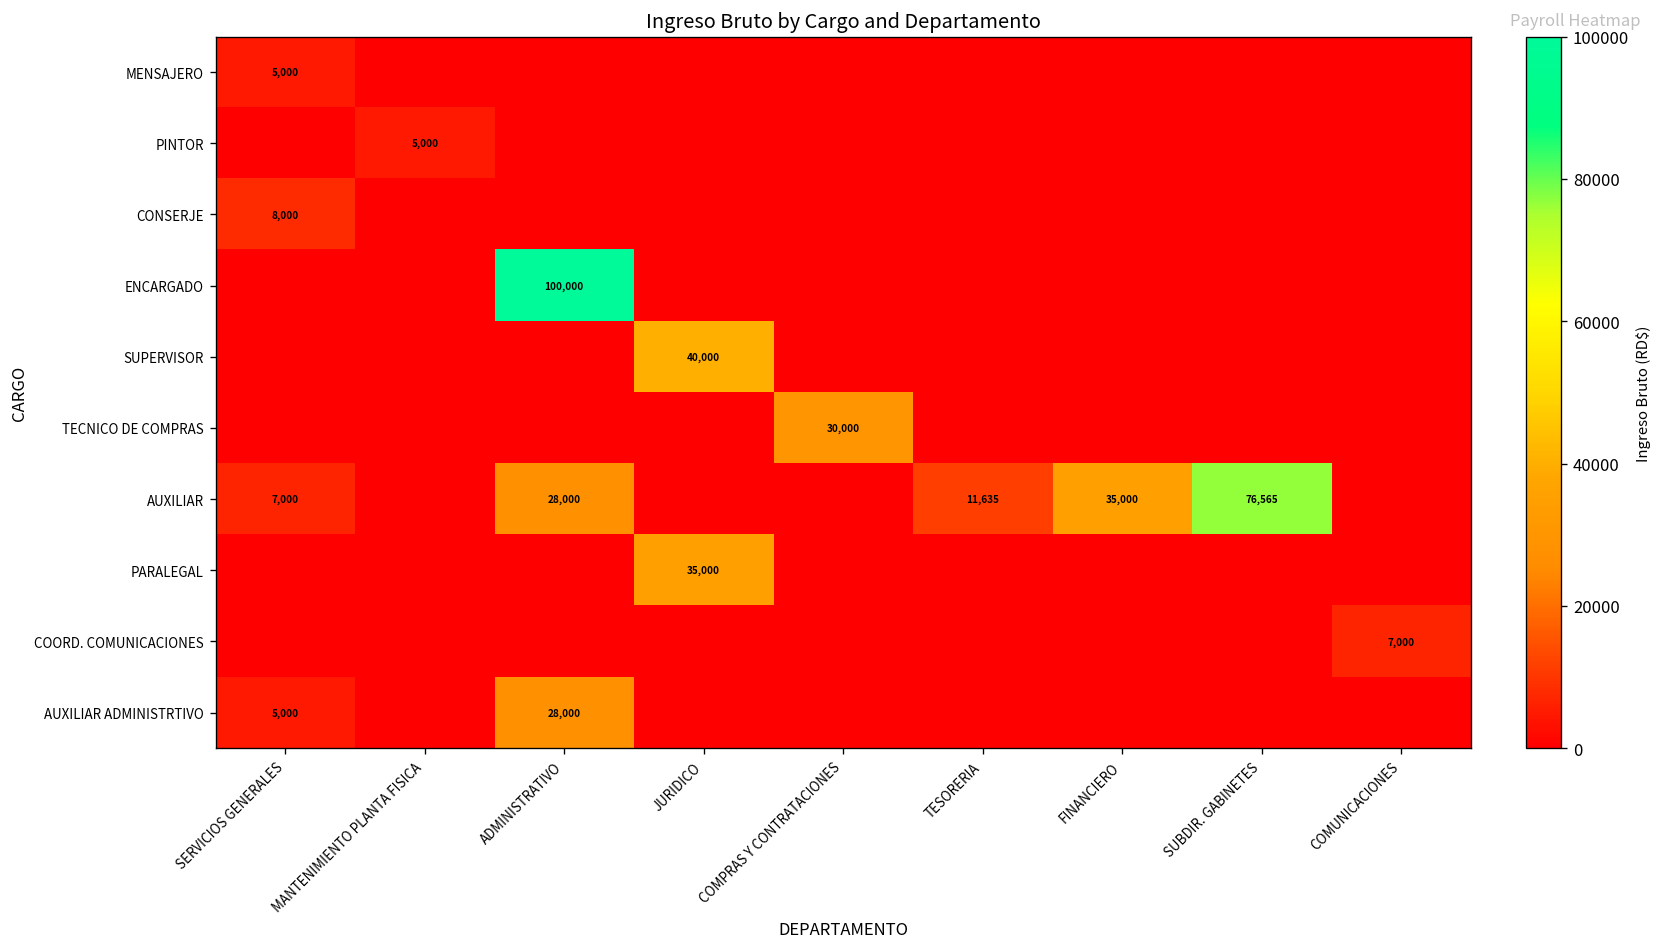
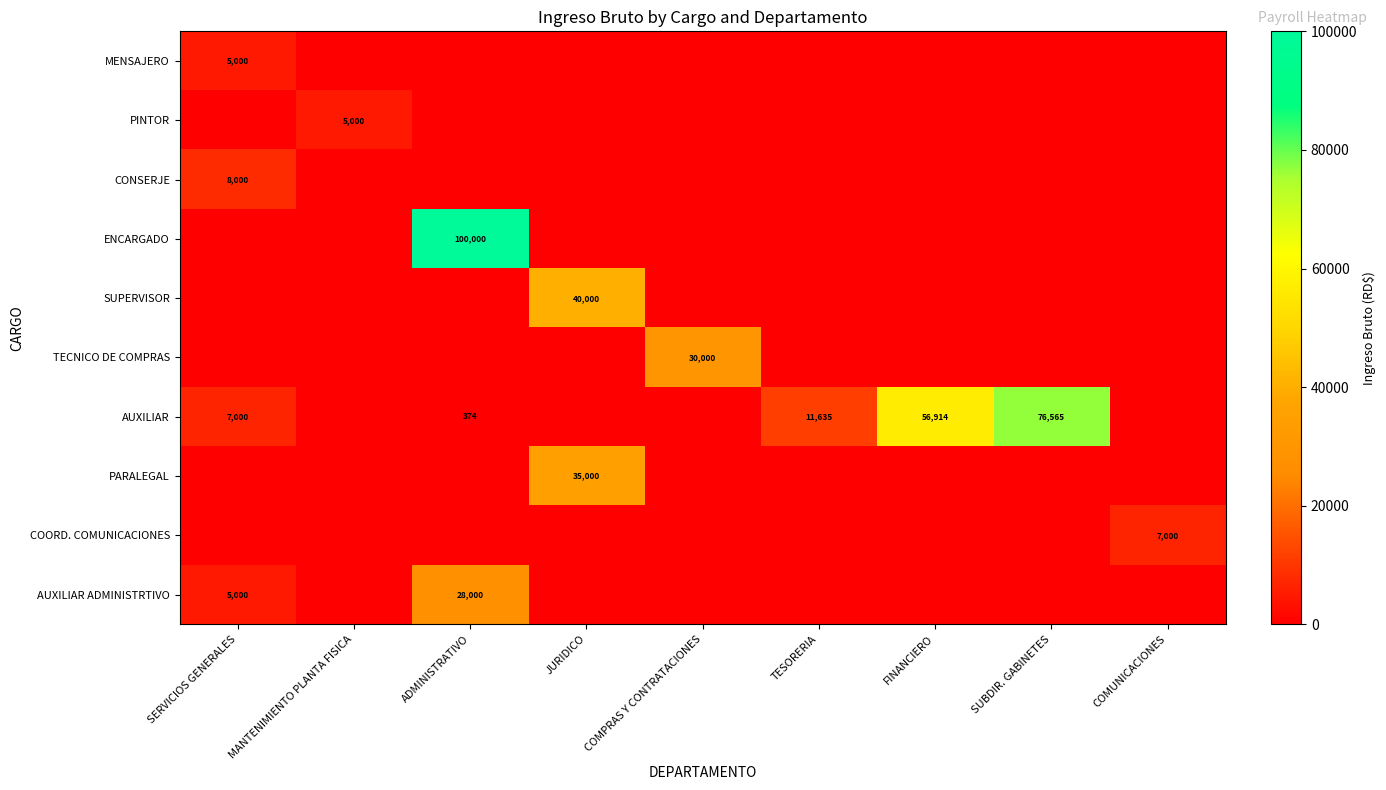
  {
    "MENSAJERO": {
      "SERVICIOS GENERALES": "5,000"
    },
    "PINTOR": {
      "MANTENIMIENTO PLANTA FISICA": "5,000"
    },
    "CONSERJE": {
      "SERVICIOS GENERALES": "8,000"
    },
    "ENCARGADO": {
      "ADMINISTRATIVO": "100,000"
    },
    "SUPERVISOR": {
      "JURIDICO": "40,000"
    },
    "TECNICO DE COMPRAS": {
      "COMPRAS Y CONTRATACIONES": "30,000"
    },
    "AUXILIAR": {
      "SERVICIOS GENERALES": "7,000",
-     "ADMINISTRATIVO": "28,000",
+     "ADMINISTRATIVO": "374",
      "TESORERIA": "11,635",
-     "FINANCIERO": "35,000",
+     "FINANCIERO": "56,914",
      "SUBDIR. GABINETES": "76,565"
    },
    "PARALEGAL": {
      "JURIDICO": "35,000"
    },
    "COORD. COMUNICACIONES": {
      "COMUNICACIONES": "7,000"
    },
    "AUXILIAR ADMINISTRTIVO": {
      "SERVICIOS GENERALES": "5,000",
      "ADMINISTRATIVO": "28,000"
    }
  }
